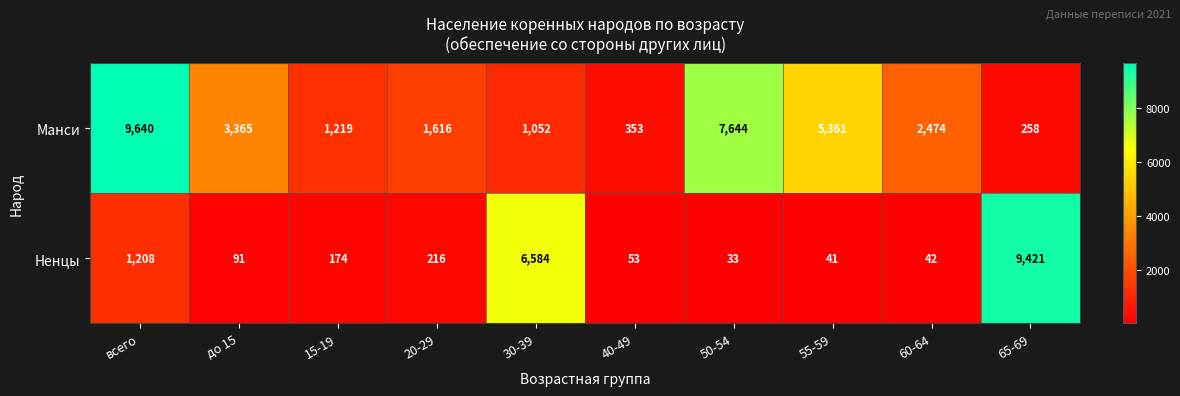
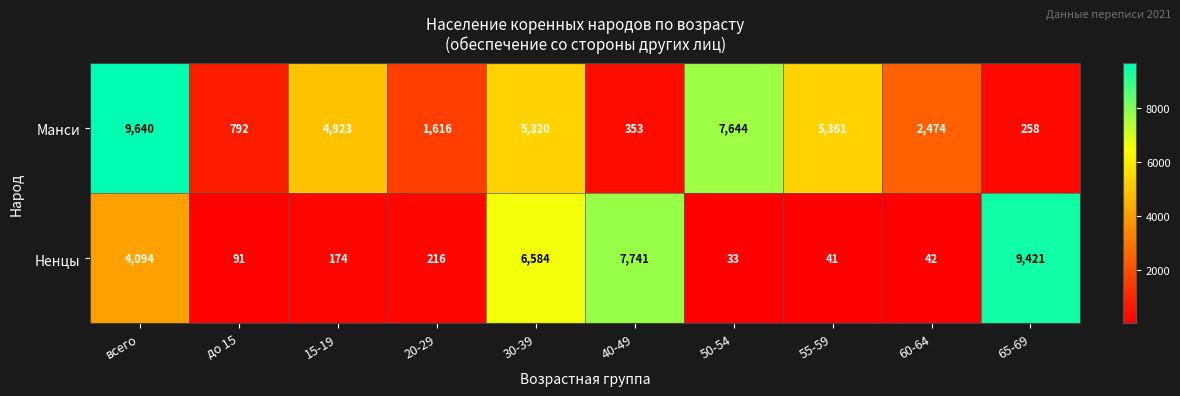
  {
    "Манси": {
      "всего": "9,640",
-     "до 15": "3,365",
-     "15-19": "1,219",
+     "до 15": "792",
+     "15-19": "4,923",
      "20-29": "1,616",
-     "30-39": "1,052",
+     "30-39": "5,320",
      "40-49": "353",
      "50-54": "7,644",
      "55-59": "5,361",
      "60-64": "2,474",
      "65-69": "258"
    },
    "Ненцы": {
-     "всего": "1,208",
+     "всего": "4,094",
      "до 15": "91",
      "15-19": "174",
      "20-29": "216",
      "30-39": "6,584",
-     "40-49": "53",
+     "40-49": "7,741",
      "50-54": "33",
      "55-59": "41",
      "60-64": "42",
      "65-69": "9,421"
    }
  }
